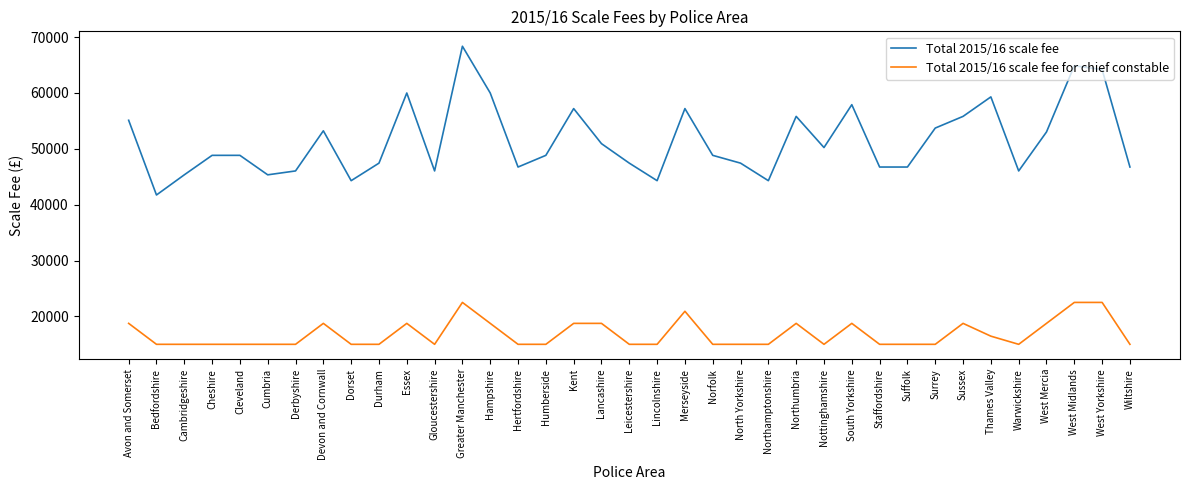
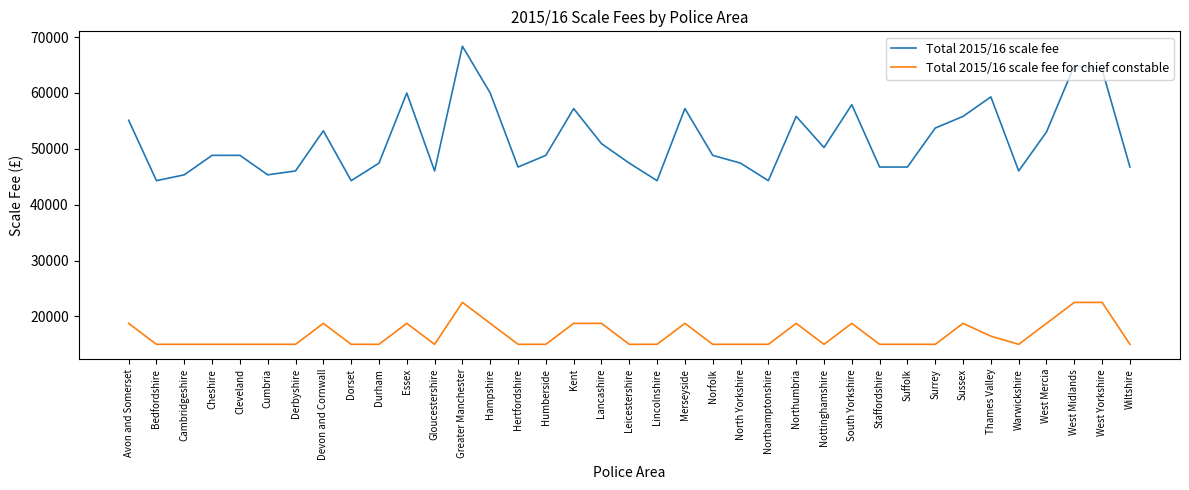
  {
    "Total 2015/16 scale fee": {
      "Avon and Somerset": 55000,
-     "Bedfordshire": 42000,
+     "Bedfordshire": 44000,
      "Cambridgeshire": 45000,
      "Cheshire": 49000,
      "Cleveland": 49000,
      "Cumbria": 45000,
      "Derbyshire": 46000,
      "Devon and Cornwall": 53000,
      "Dorset": 44000,
      "Durham": 47000,
      "Essex": 60000,
      "Gloucestershire": 46000,
      "Greater Manchester": 68000,
      "Hampshire": 60000,
      "Hertfordshire": 47000,
      "Humberside": 49000,
      "Kent": 57000,
      "Lancashire": 51000,
      "Leicestershire": 47000,
      "Lincolnshire": 44000,
      "Merseyside": 57000,
      "Norfolk": 49000,
      "North Yorkshire": 47000,
      "Northamptonshire": 44000,
      "Northumbria": 56000,
      "Nottinghamshire": 50000,
      "South Yorkshire": 58000,
      "Staffordshire": 47000,
      "Suffolk": 47000,
      "Surrey": 54000,
      "Sussex": 56000,
      "Thames Valley": 59000,
      "Warwickshire": 46000,
      "West Mercia": 53000,
      "Wiltshire": 47000
    },
    "Total 2015/16 scale fee for chief constable": {
      "Avon and Somerset": 19000,
      "Bedfordshire": 15000,
      "Cambridgeshire": 15000,
      "Cheshire": 15000,
      "Cleveland": 15000,
      "Cumbria": 15000,
      "Derbyshire": 15000,
      "Devon and Cornwall": 19000,
      "Dorset": 15000,
      "Durham": 15000,
      "Essex": 19000,
      "Gloucestershire": 15000,
      "Greater Manchester": 23000,
      "Hampshire": 19000,
      "Hertfordshire": 15000,
      "Humberside": 15000,
      "Kent": 19000,
      "Lancashire": 19000,
      "Leicestershire": 15000,
      "Lincolnshire": 15000,
-     "Merseyside": 21000,
+     "Merseyside": 19000,
      "Norfolk": 15000,
      "North Yorkshire": 15000,
      "Northamptonshire": 15000,
      "Northumbria": 19000,
      "Nottinghamshire": 15000,
      "South Yorkshire": 19000,
      "Staffordshire": 15000,
      "Suffolk": 15000,
      "Surrey": 15000,
      "Sussex": 19000,
      "Thames Valley": 16000,
      "Warwickshire": 15000,
      "West Mercia": 19000,
      "West Midlands": 23000,
      "West Yorkshire": 23000,
      "Wiltshire": 15000
    }
  }
